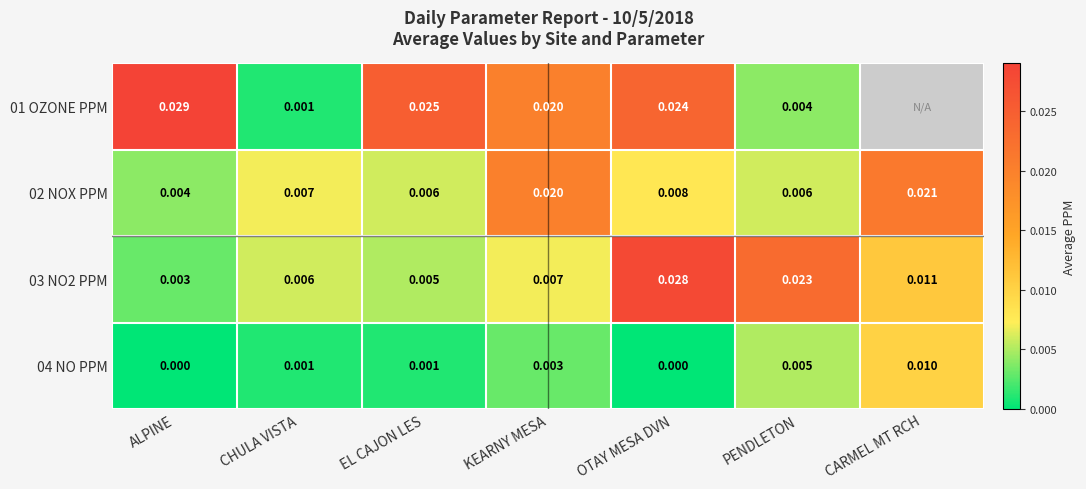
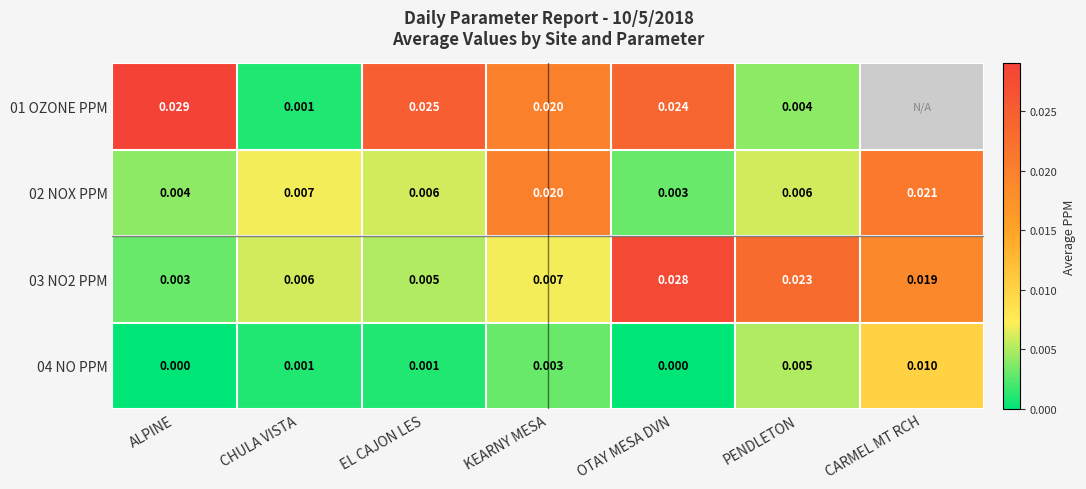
  {
    "01 OZONE PPM": {
      "ALPINE": 0.029,
      "CHULA VISTA": 0.001,
      "EL CAJON LES": 0.025,
      "KEARNY MESA": 0.020,
      "OTAY MESA DVN": 0.024,
      "PENDLETON": 0.004
    },
    "02 NOX PPM": {
      "ALPINE": 0.004,
      "CHULA VISTA": 0.007,
      "EL CAJON LES": 0.006,
      "KEARNY MESA": 0.020,
-     "OTAY MESA DVN": 0.008,
+     "OTAY MESA DVN": 0.003,
      "PENDLETON": 0.006,
      "CARMEL MT RCH": 0.021
    },
    "03 NO2 PPM": {
      "ALPINE": 0.003,
      "CHULA VISTA": 0.006,
      "EL CAJON LES": 0.005,
      "KEARNY MESA": 0.007,
      "OTAY MESA DVN": 0.028,
      "PENDLETON": 0.023,
-     "CARMEL MT RCH": 0.011
+     "CARMEL MT RCH": 0.019
    },
    "04 NO PPM": {
      "ALPINE": 0.000,
      "CHULA VISTA": 0.001,
      "EL CAJON LES": 0.001,
      "KEARNY MESA": 0.003,
      "OTAY MESA DVN": 0.000,
      "PENDLETON": 0.005,
      "CARMEL MT RCH": 0.010
    }
  }
